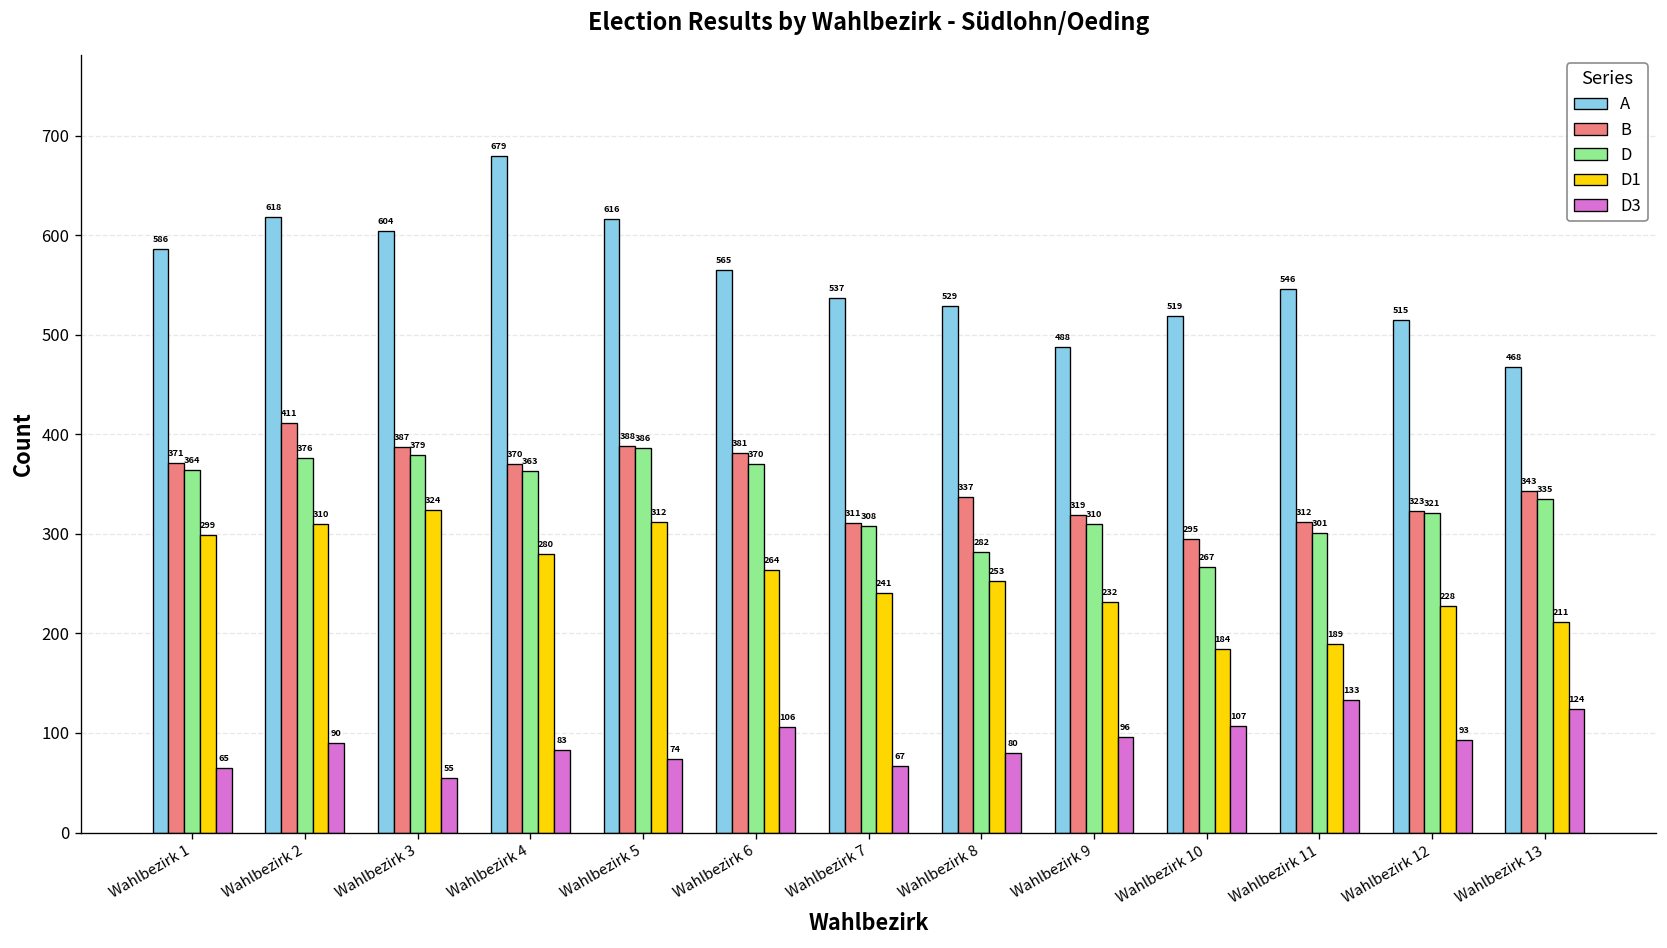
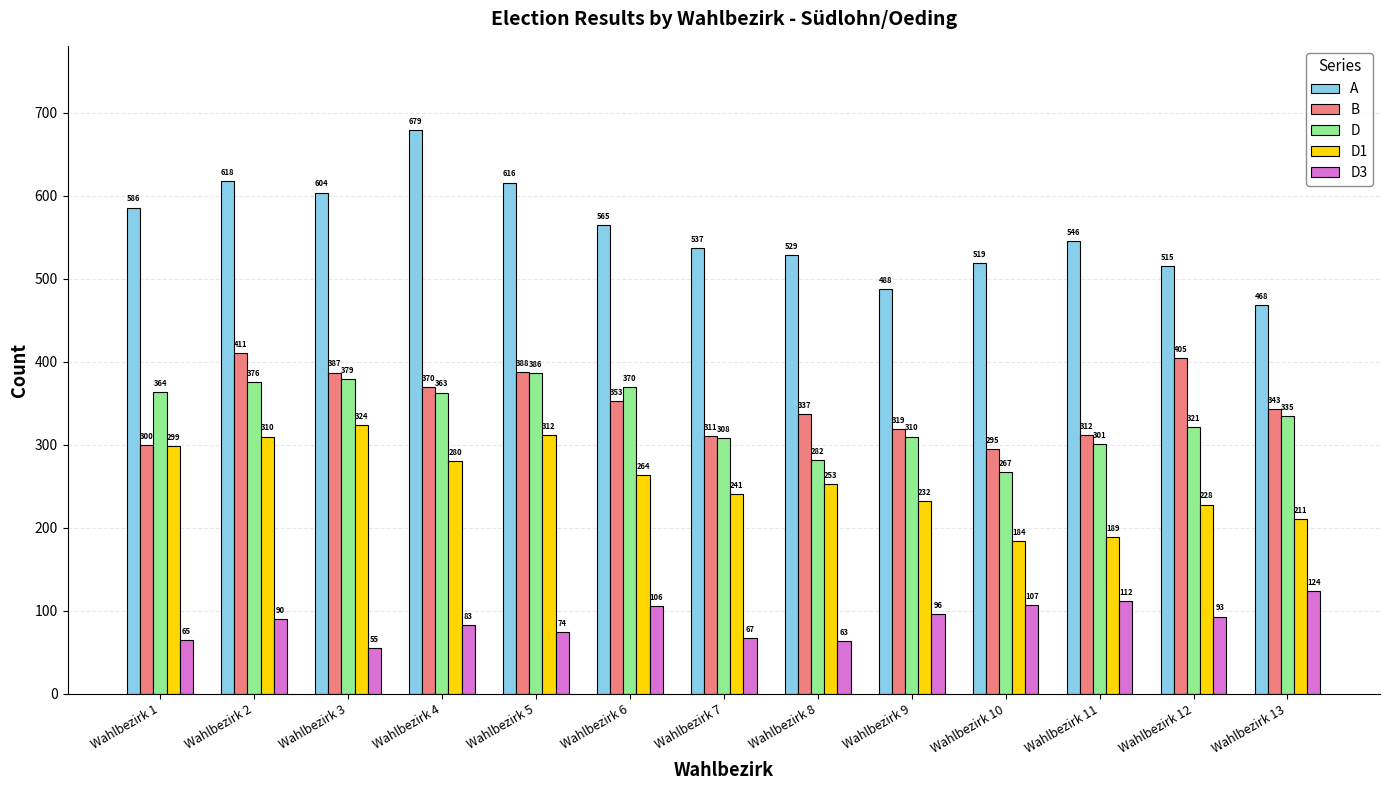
  {
    "A": {
      "Wahlbezirk 1": 586,
      "Wahlbezirk 2": 618,
      "Wahlbezirk 3": 604,
      "Wahlbezirk 4": 679,
      "Wahlbezirk 5": 616,
      "Wahlbezirk 6": 565,
      "Wahlbezirk 7": 537,
      "Wahlbezirk 8": 529,
      "Wahlbezirk 9": 488,
      "Wahlbezirk 10": 519,
      "Wahlbezirk 11": 546,
      "Wahlbezirk 12": 515,
      "Wahlbezirk 13": 468
    },
    "B": {
-     "Wahlbezirk 1": 371,
+     "Wahlbezirk 1": 300,
      "Wahlbezirk 2": 411,
      "Wahlbezirk 3": 387,
      "Wahlbezirk 4": 370,
      "Wahlbezirk 5": 388,
-     "Wahlbezirk 6": 381,
+     "Wahlbezirk 6": 353,
      "Wahlbezirk 7": 311,
      "Wahlbezirk 8": 337,
      "Wahlbezirk 9": 319,
      "Wahlbezirk 10": 295,
      "Wahlbezirk 11": 312,
-     "Wahlbezirk 12": 323,
+     "Wahlbezirk 12": 405,
      "Wahlbezirk 13": 343
    },
    "D": {
      "Wahlbezirk 1": 364,
      "Wahlbezirk 2": 376,
      "Wahlbezirk 3": 379,
      "Wahlbezirk 4": 363,
      "Wahlbezirk 5": 386,
      "Wahlbezirk 6": 370,
      "Wahlbezirk 7": 308,
      "Wahlbezirk 8": 282,
      "Wahlbezirk 9": 310,
      "Wahlbezirk 10": 267,
      "Wahlbezirk 11": 301,
      "Wahlbezirk 12": 321,
      "Wahlbezirk 13": 335
    },
    "D1": {
      "Wahlbezirk 1": 299,
      "Wahlbezirk 2": 310,
      "Wahlbezirk 3": 324,
      "Wahlbezirk 4": 280,
      "Wahlbezirk 5": 312,
      "Wahlbezirk 6": 264,
      "Wahlbezirk 7": 241,
      "Wahlbezirk 8": 253,
      "Wahlbezirk 9": 232,
      "Wahlbezirk 10": 184,
      "Wahlbezirk 11": 189,
      "Wahlbezirk 12": 228,
      "Wahlbezirk 13": 211
    },
    "D3": {
      "Wahlbezirk 1": 65,
      "Wahlbezirk 2": 90,
      "Wahlbezirk 3": 55,
      "Wahlbezirk 4": 83,
      "Wahlbezirk 5": 74,
      "Wahlbezirk 6": 106,
      "Wahlbezirk 7": 67,
-     "Wahlbezirk 8": 80,
+     "Wahlbezirk 8": 63,
      "Wahlbezirk 9": 96,
      "Wahlbezirk 10": 107,
-     "Wahlbezirk 11": 133,
+     "Wahlbezirk 11": 112,
      "Wahlbezirk 12": 93,
      "Wahlbezirk 13": 124
    }
  }
